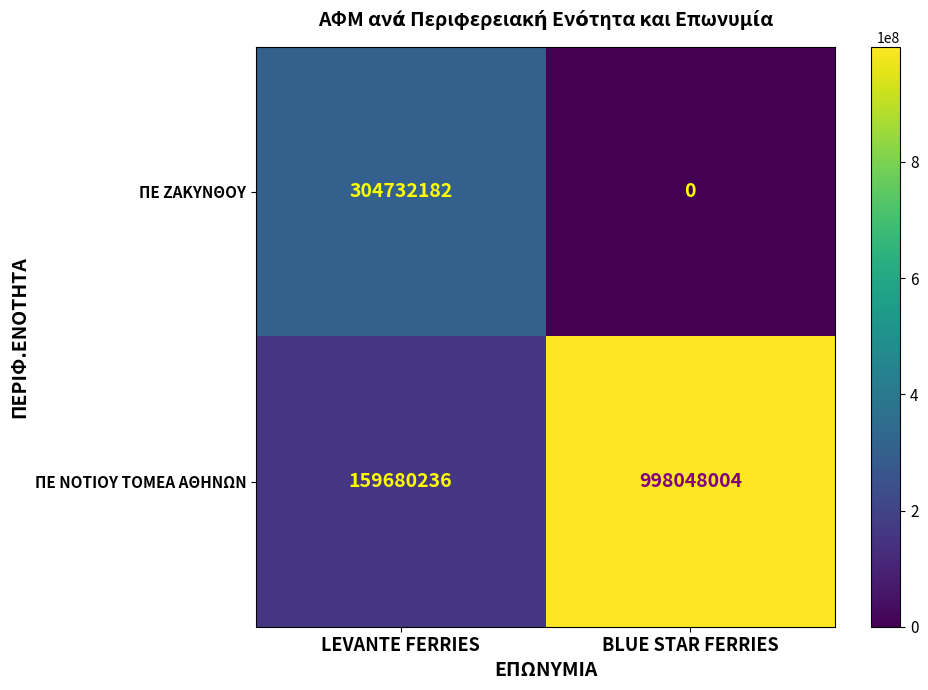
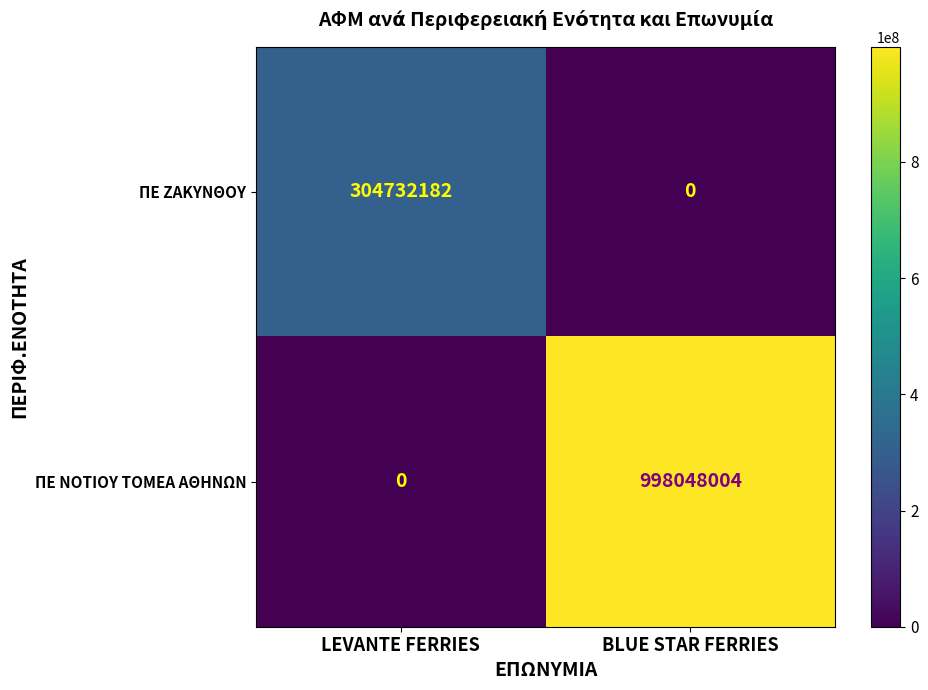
  {
    "ΠΕ ΖΑΚΥΝΘΟΥ": {
      "LEVANTE FERRIES": 304732182,
      "BLUE STAR FERRIES": 0
    },
    "ΠΕ ΝΟΤΙΟΥ ΤΟΜΕΑ ΑΘΗΝΩΝ": {
-     "LEVANTE FERRIES": 159680236,
+     "LEVANTE FERRIES": 0,
      "BLUE STAR FERRIES": 998048004
    }
  }
